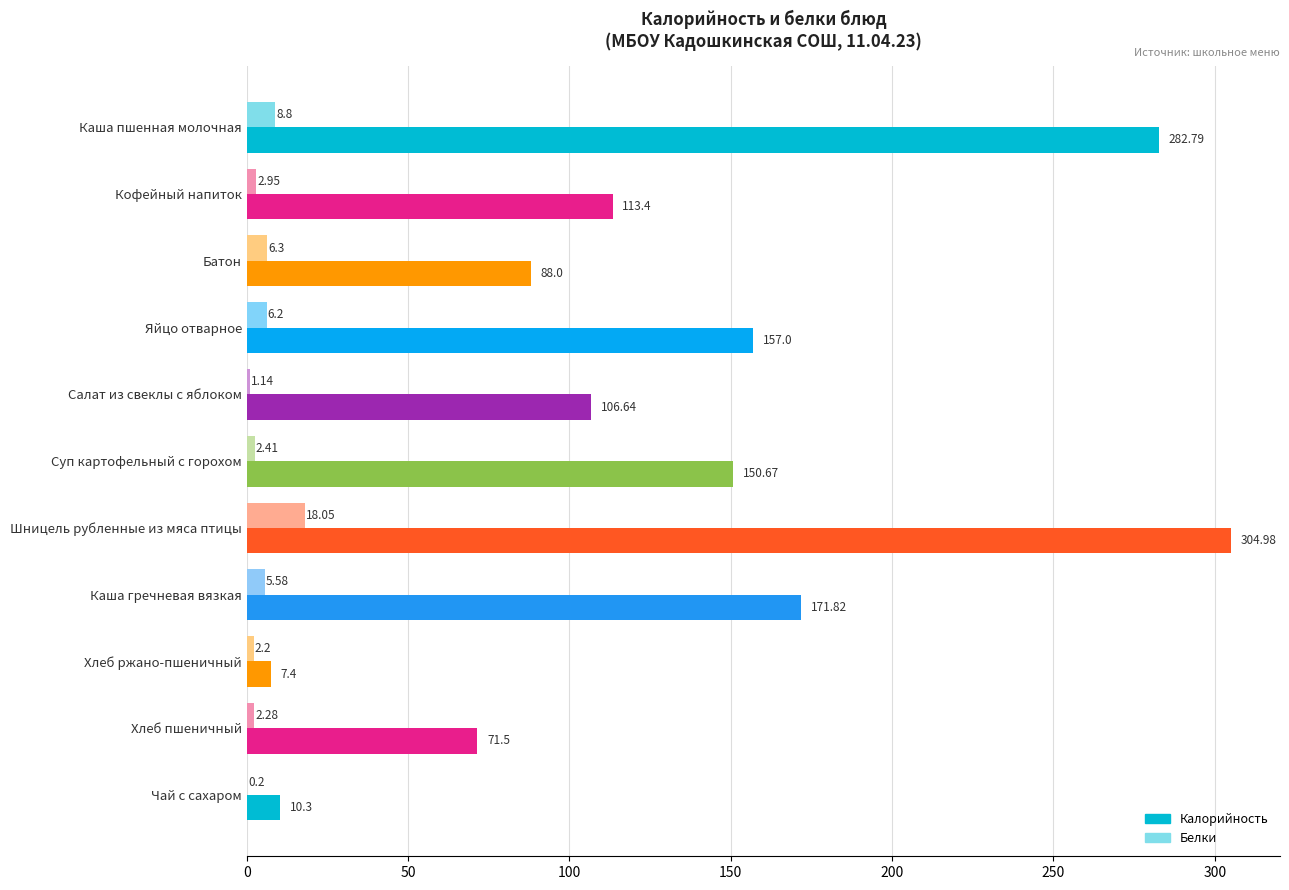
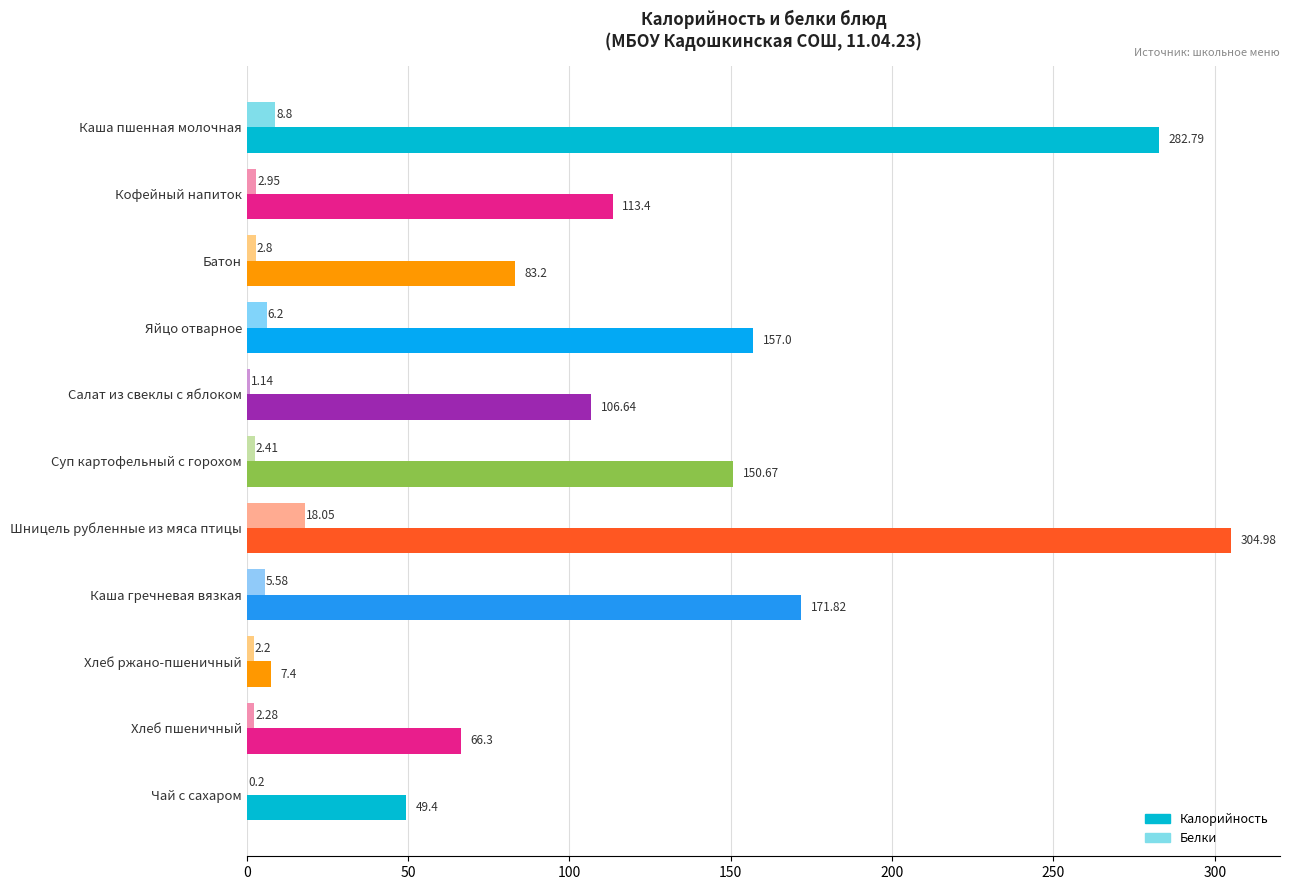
  {
    "Калорийность": {
      "Каша пшенная молочная": 282.79,
      "Кофейный напиток": 113.4,
-     "Батон": 88.0,
+     "Батон": 83.2,
      "Яйцо отварное": 157.0,
      "Салат из свеклы с яблоком": 106.64,
      "Суп картофельный с горохом": 150.67,
      "Шницель рубленные из мяса птицы": 304.98,
      "Каша гречневая вязкая": 171.82,
      "Хлеб ржано-пшеничный": 7.4,
-     "Хлеб пшеничный": 71.5,
-     "Чай с сахаром": 10.3
+     "Хлеб пшеничный": 66.3,
+     "Чай с сахаром": 49.4
    },
    "Белки": {
      "Каша пшенная молочная": 8.8,
      "Кофейный напиток": 2.95,
-     "Батон": 6.3,
+     "Батон": 2.8,
      "Яйцо отварное": 6.2,
      "Салат из свеклы с яблоком": 1.14,
      "Суп картофельный с горохом": 2.41,
      "Шницель рубленные из мяса птицы": 18.05,
      "Каша гречневая вязкая": 5.58,
      "Хлеб ржано-пшеничный": 2.2,
      "Хлеб пшеничный": 2.28,
      "Чай с сахаром": 0.2
    }
  }
